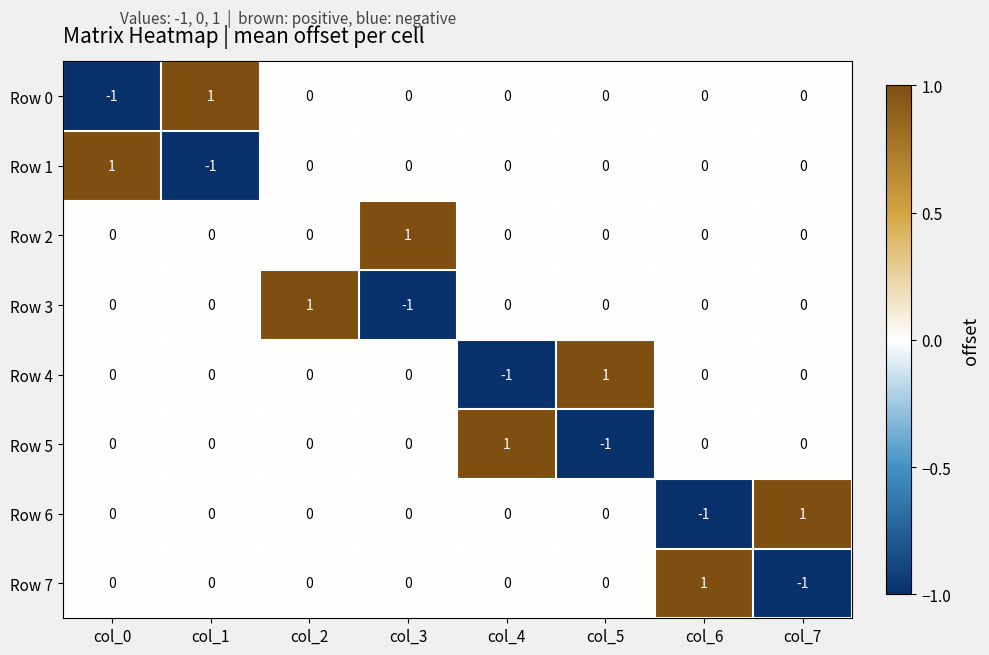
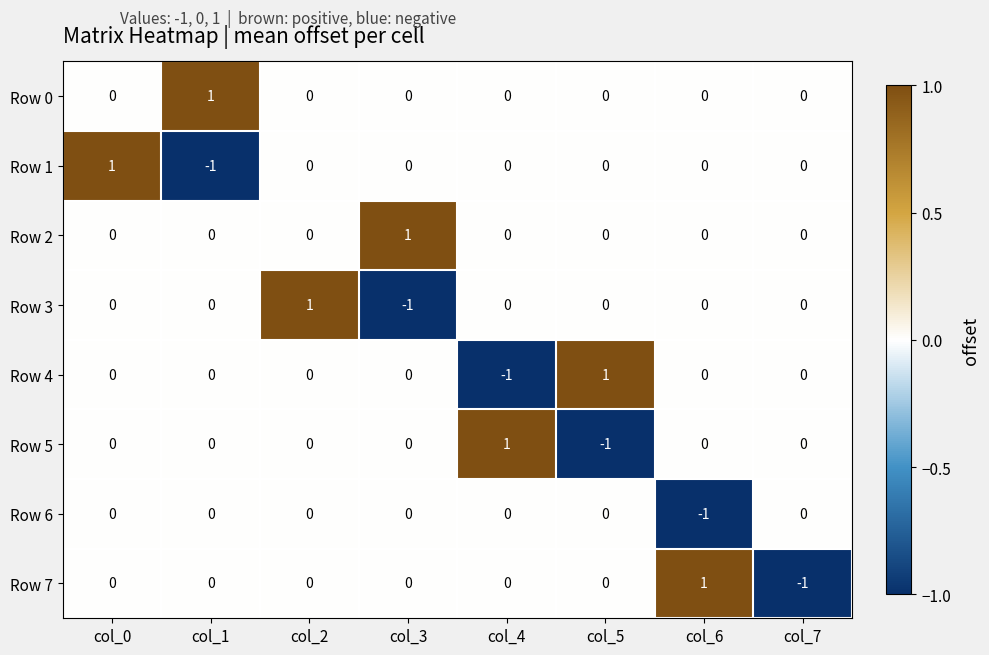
  {
    "Row 0": {
-     "col_0": -1,
+     "col_0": 0,
      "col_1": 1,
      "col_2": 0,
      "col_3": 0,
      "col_4": 0,
      "col_5": 0,
      "col_6": 0,
      "col_7": 0
    },
    "Row 1": {
      "col_0": 1,
      "col_1": -1,
      "col_2": 0,
      "col_3": 0,
      "col_4": 0,
      "col_5": 0,
      "col_6": 0,
      "col_7": 0
    },
    "Row 2": {
      "col_0": 0,
      "col_1": 0,
      "col_2": 0,
      "col_3": 1,
      "col_4": 0,
      "col_5": 0,
      "col_6": 0,
      "col_7": 0
    },
    "Row 3": {
      "col_0": 0,
      "col_1": 0,
      "col_2": 1,
      "col_3": -1,
      "col_4": 0,
      "col_5": 0,
      "col_6": 0,
      "col_7": 0
    },
    "Row 4": {
      "col_0": 0,
      "col_1": 0,
      "col_2": 0,
      "col_3": 0,
      "col_4": -1,
      "col_5": 1,
      "col_6": 0,
      "col_7": 0
    },
    "Row 5": {
      "col_0": 0,
      "col_1": 0,
      "col_2": 0,
      "col_3": 0,
      "col_4": 1,
      "col_5": -1,
      "col_6": 0,
      "col_7": 0
    },
    "Row 6": {
      "col_0": 0,
      "col_1": 0,
      "col_2": 0,
      "col_3": 0,
      "col_4": 0,
      "col_5": 0,
      "col_6": -1,
-     "col_7": 1
+     "col_7": 0
    },
    "Row 7": {
      "col_0": 0,
      "col_1": 0,
      "col_2": 0,
      "col_3": 0,
      "col_4": 0,
      "col_5": 0,
      "col_6": 1,
      "col_7": -1
    }
  }
